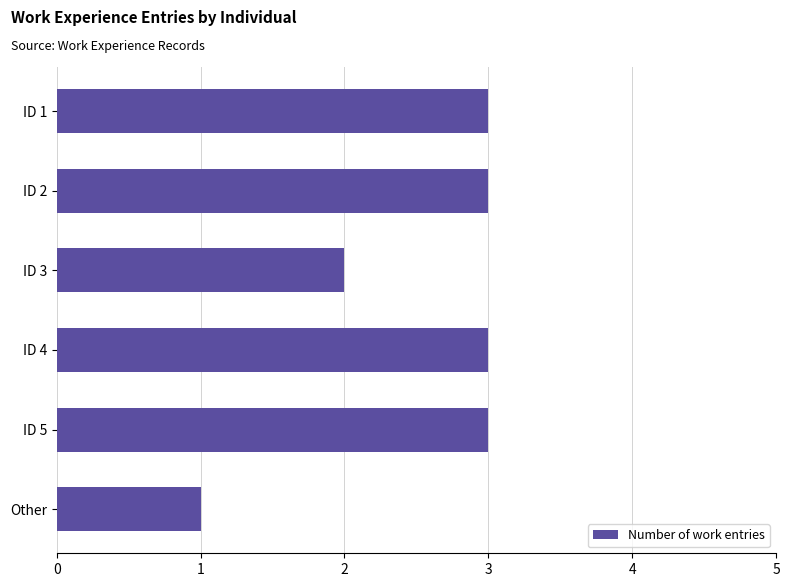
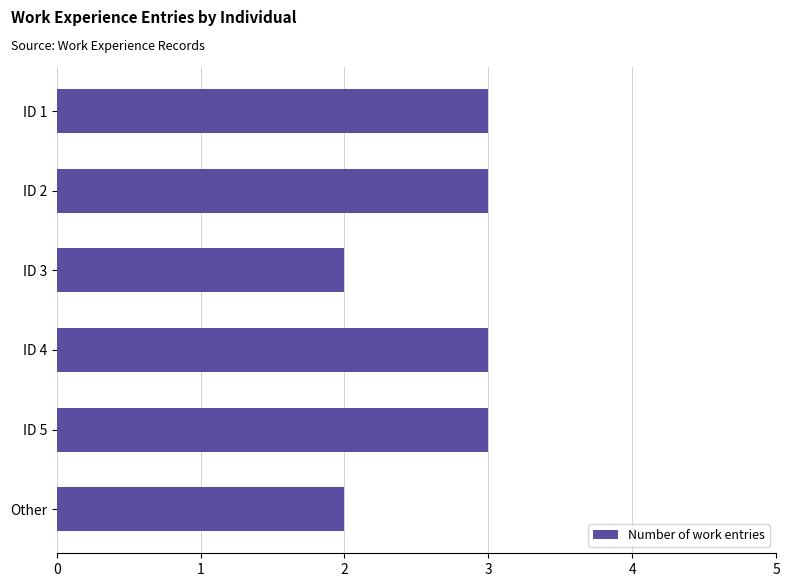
  {
    "ID 1": 3,
    "ID 2": 3,
    "ID 3": 2,
    "ID 4": 3,
    "ID 5": 3,
-   "Other": 1
+   "Other": 2
  }
